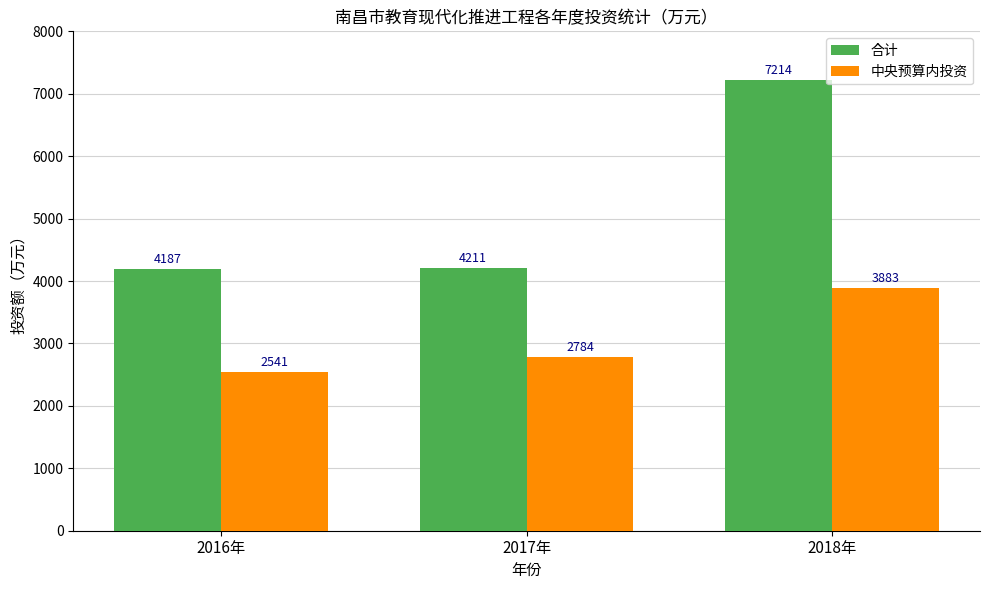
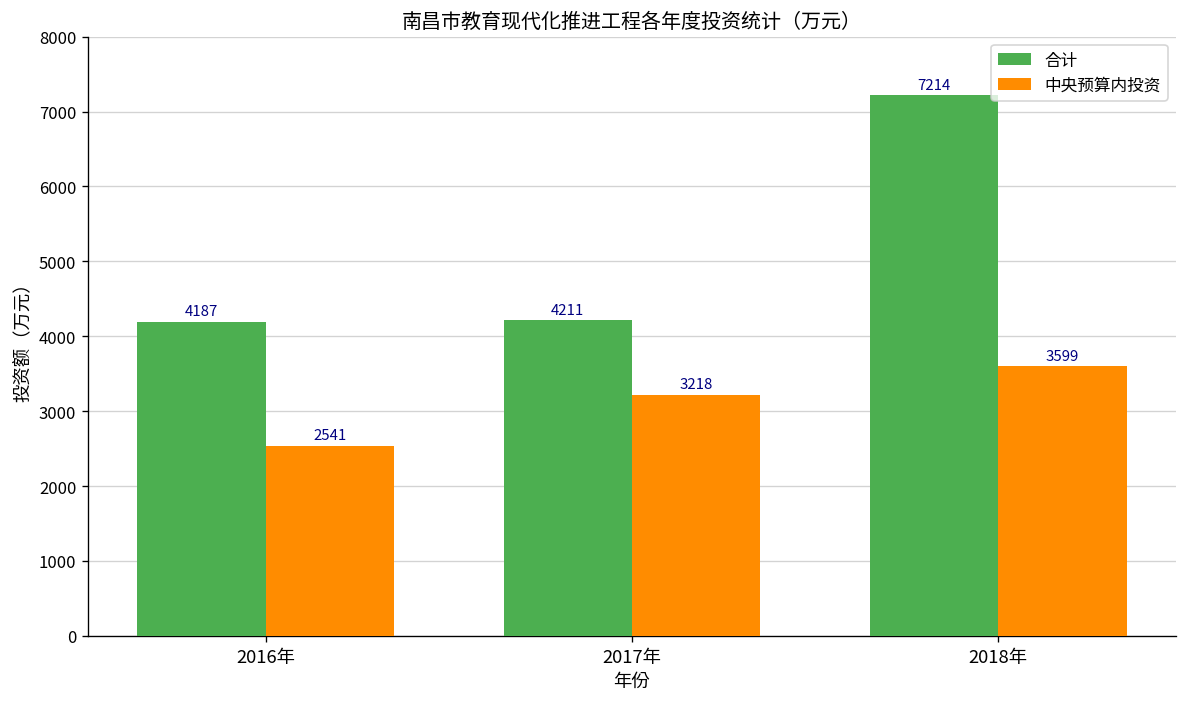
  {
    "合计": {
      "2016年": 4187,
      "2017年": 4211,
      "2018年": 7214
    },
    "中央预算内投资": {
      "2016年": 2541,
-     "2017年": 2784,
-     "2018年": 3883
+     "2017年": 3218,
+     "2018年": 3599
    }
  }
